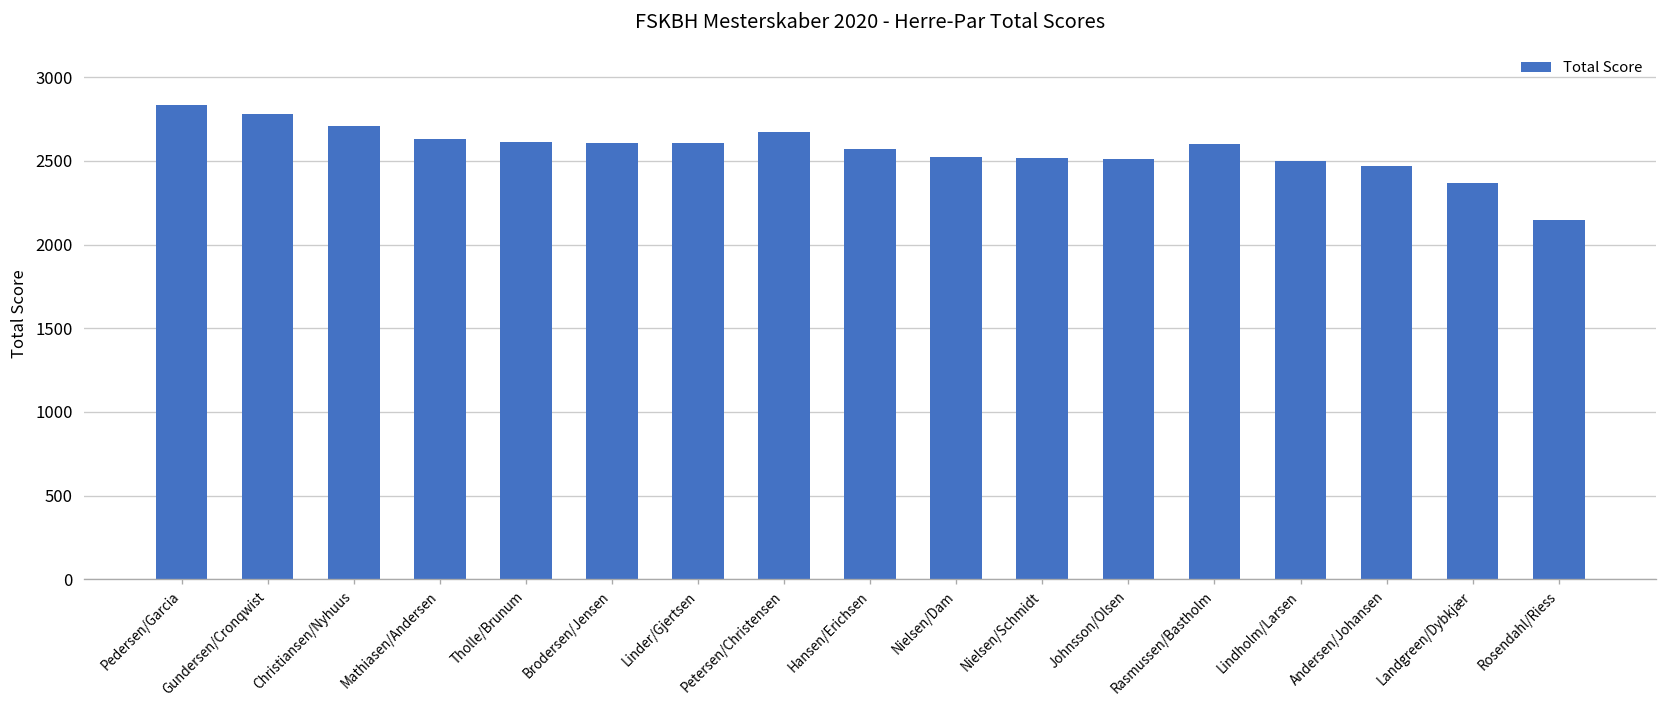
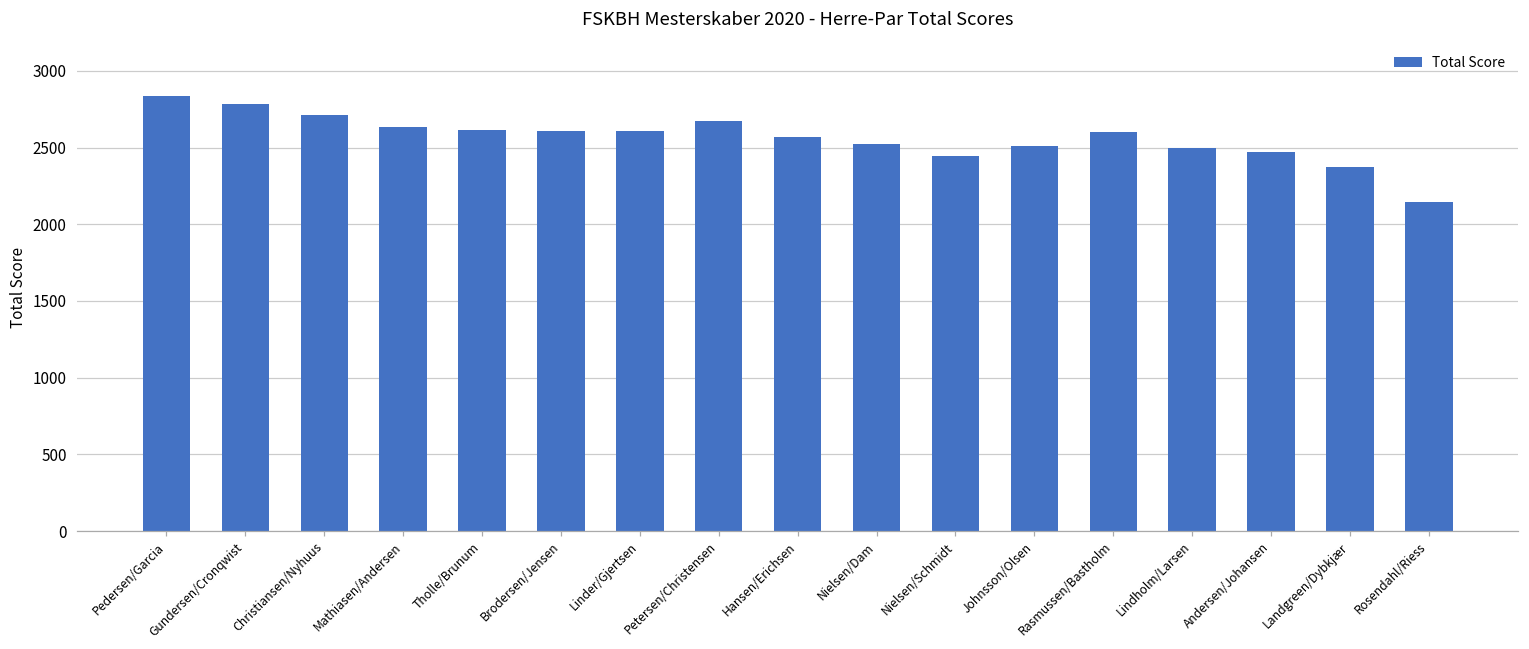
  {
    "Pedersen/Garcia": 2840,
    "Gundersen/Cronqwist": 2780,
    "Christiansen/Nyhuus": 2710,
    "Mathiasen/Andersen": 2630,
    "Tholle/Brunum": 2610,
    "Brodersen/Jensen": 2610,
    "Linder/Gjertsen": 2610,
    "Petersen/Christensen": 2670,
    "Hansen/Erichsen": 2570,
    "Nielsen/Dam": 2520,
-   "Nielsen/Schmidt": 2520,
+   "Nielsen/Schmidt": 2440,
    "Johnsson/Olsen": 2510,
    "Rasmussen/Bastholm": 2600,
    "Lindholm/Larsen": 2500,
    "Andersen/Johansen": 2470,
    "Landgreen/Dybkjær": 2370,
    "Rosendahl/Riess": 2150
  }
